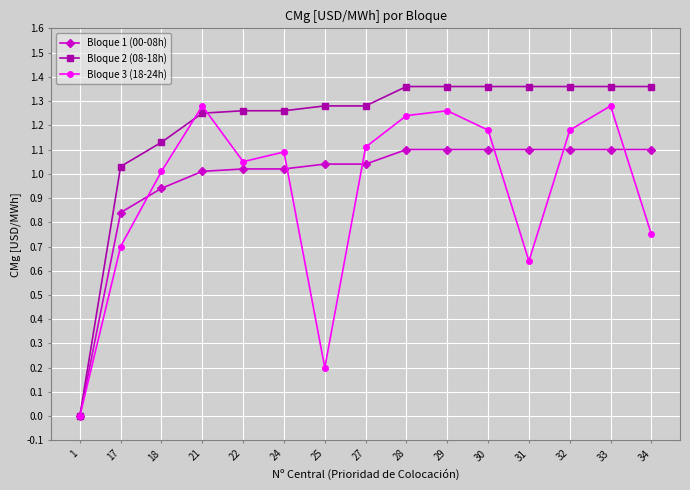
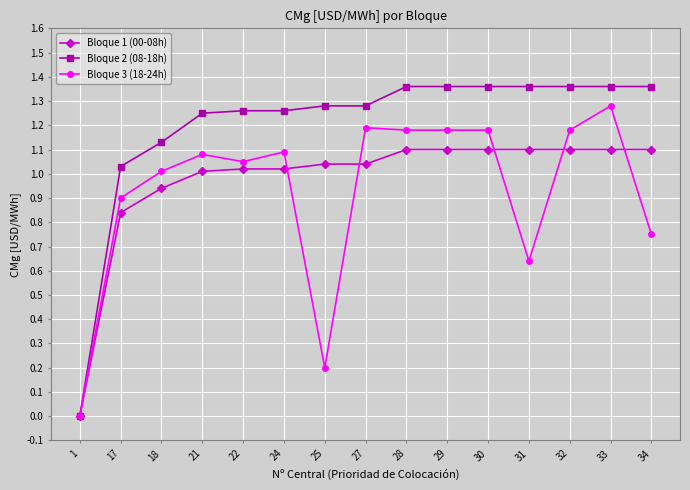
  {
    "Bloque 3 (18-24h)": {
-     "17": 0.7,
+     "17": 0.9,
      "18": 1.01,
-     "21": 1.28,
+     "21": 1.08,
      "22": 1.05,
      "24": 1.09,
      "25": 0.20,
-     "27": 1.11,
-     "28": 1.24,
-     "29": 1.26,
+     "27": 1.19,
+     "28": 1.18,
+     "29": 1.18,
      "30": 1.18,
      "31": 0.64,
      "32": 1.18,
      "33": 1.28,
      "34": 0.75
    }
  }
